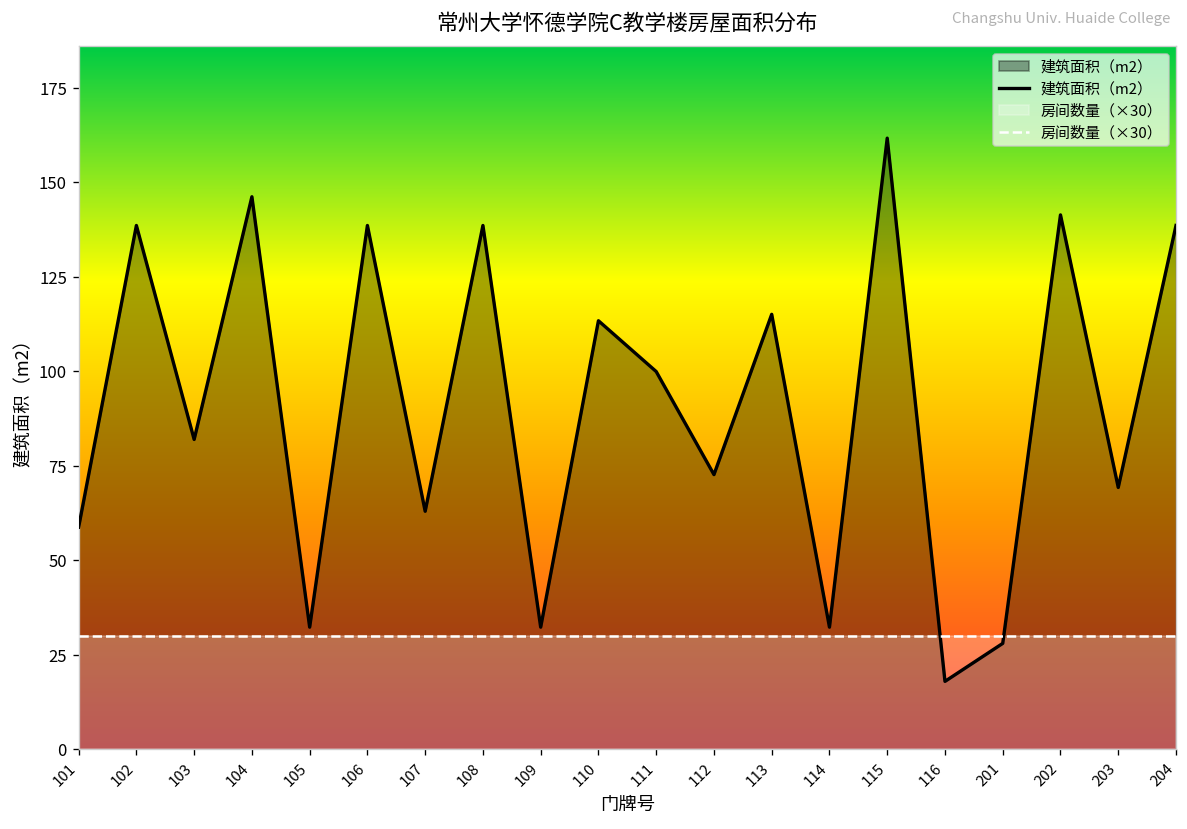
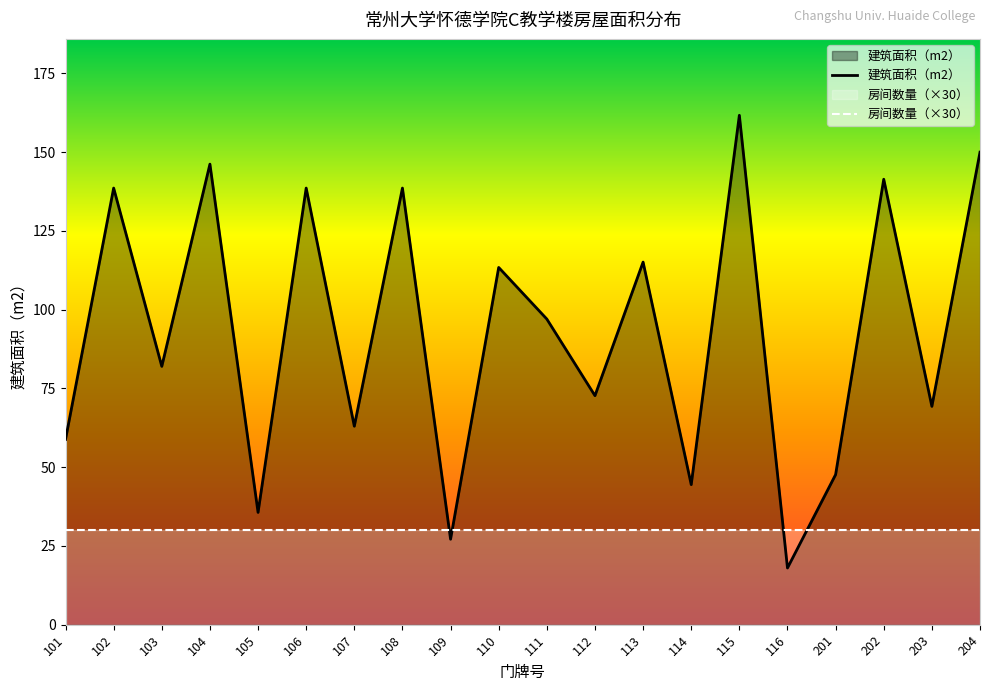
  {
    "建筑面积（m2）": {
      "101": 59,
      "102": 139,
      "103": 82,
      "104": 146,
-     "105": 32,
+     "105": 36,
      "106": 139,
      "107": 63,
      "108": 139,
-     "109": 32,
+     "109": 27,
      "110": 113,
-     "111": 100,
+     "111": 97,
      "112": 73,
      "113": 115,
-     "114": 32,
+     "114": 44,
      "115": 162,
      "116": 18,
-     "201": 28,
+     "201": 48,
      "202": 141,
      "203": 69,
-     "204": 139
+     "204": 150
    },
    "房间数量（×30）": {
      "101": 30,
      "102": 30,
      "103": 30,
      "104": 30,
      "105": 30,
      "106": 30,
      "107": 30,
      "108": 30,
      "109": 30,
      "110": 30,
      "111": 30,
      "112": 30,
      "113": 30,
      "114": 30,
      "115": 30,
      "116": 30,
      "201": 30,
      "202": 30,
      "203": 30,
      "204": 30
    }
  }
